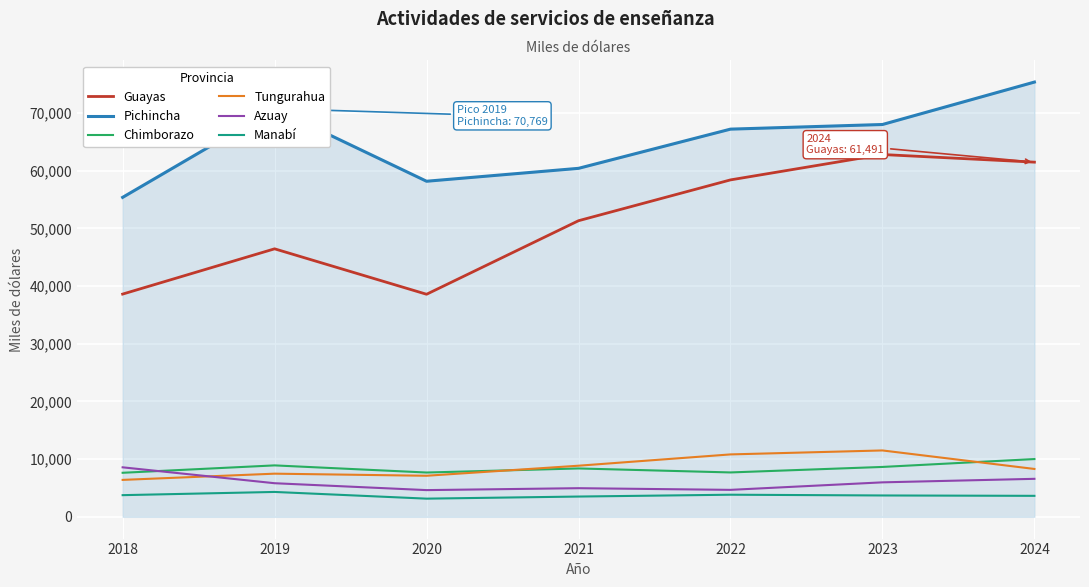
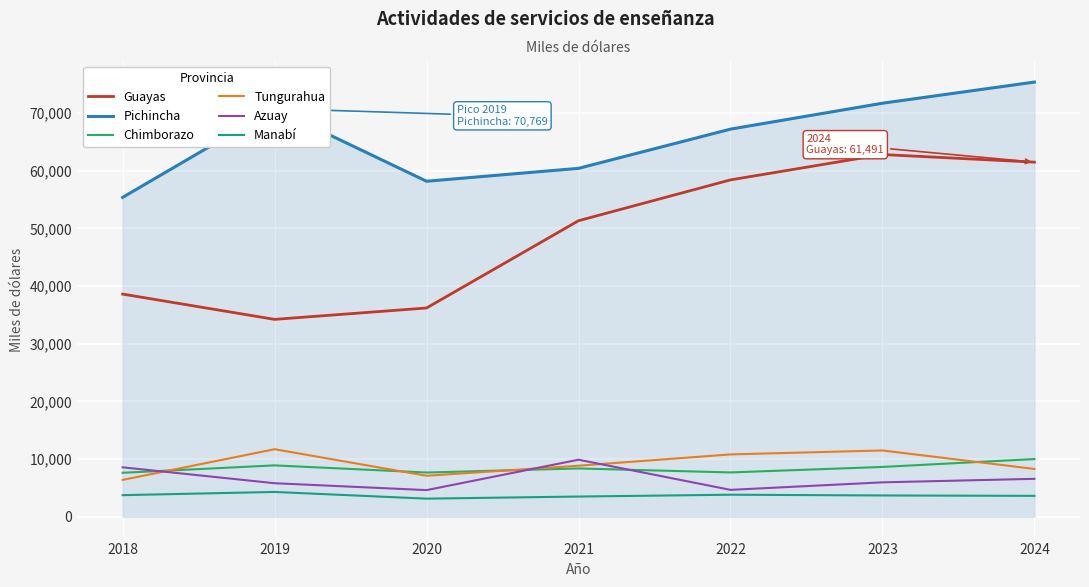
  {
    "Guayas": {
      "2018": "39,000",
-     "2019": "46,000",
-     "2020": "39,000",
+     "2019": "34,000",
+     "2020": "36,000",
      "2021": "51,000",
      "2022": "58,000",
      "2024": "61,000"
    },
    "Pichincha": {
      "2018": "55,000",
      "2020": "58,000",
      "2021": "60,000",
      "2022": "67,000",
-     "2023": "68,000",
+     "2023": "72,000",
      "2024": "75,000"
    },
    "Tungurahua": {
      "2018": "6,000",
-     "2019": "7,000",
+     "2019": "12,000",
      "2020": "7,000",
      "2021": "9,000",
      "2022": "11,000",
      "2023": "12,000",
      "2024": "8,000"
    },
    "Azuay": {
      "2018": "9,000",
      "2019": "6,000",
      "2020": "5,000",
-     "2021": "5,000",
+     "2021": "10,000",
      "2022": "5,000",
      "2023": "6,000",
      "2024": "7,000"
    }
  }
